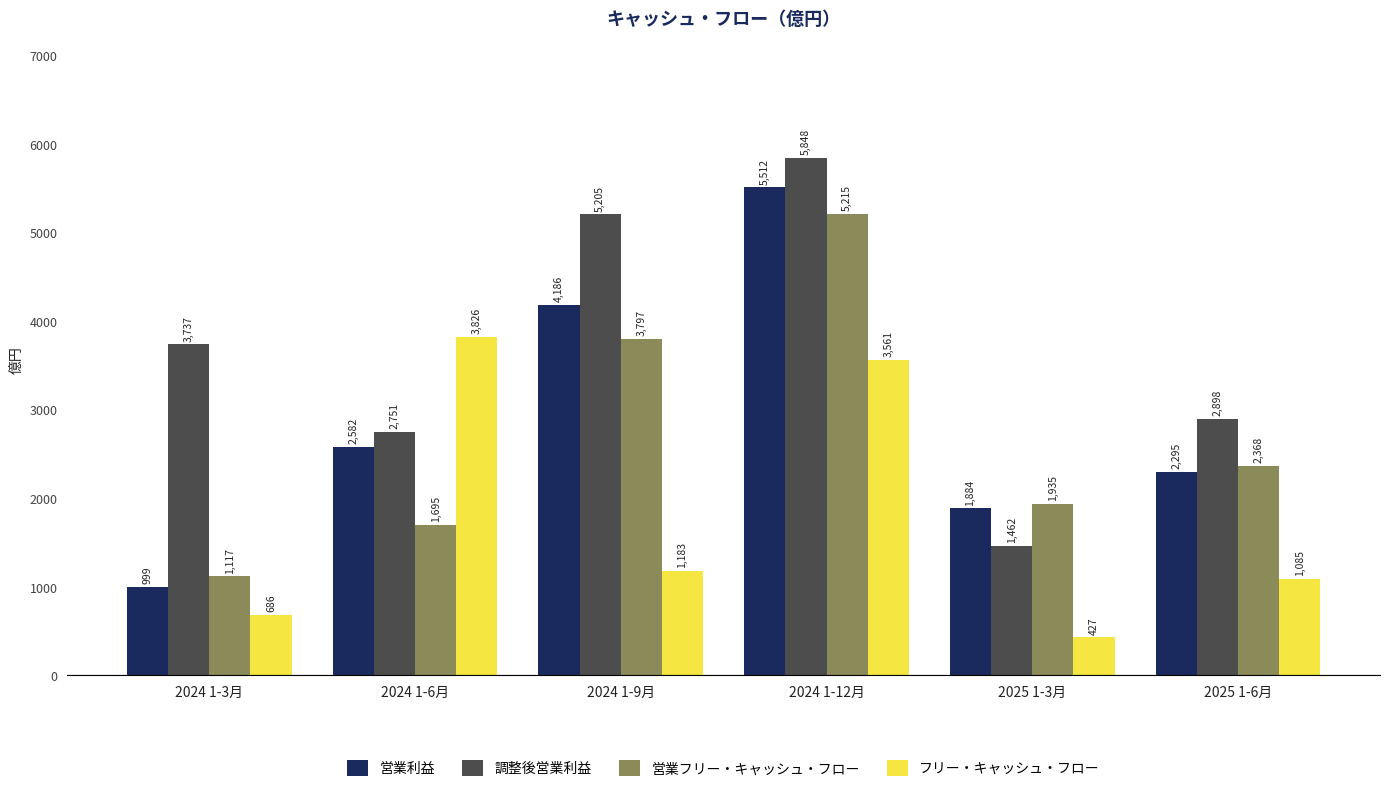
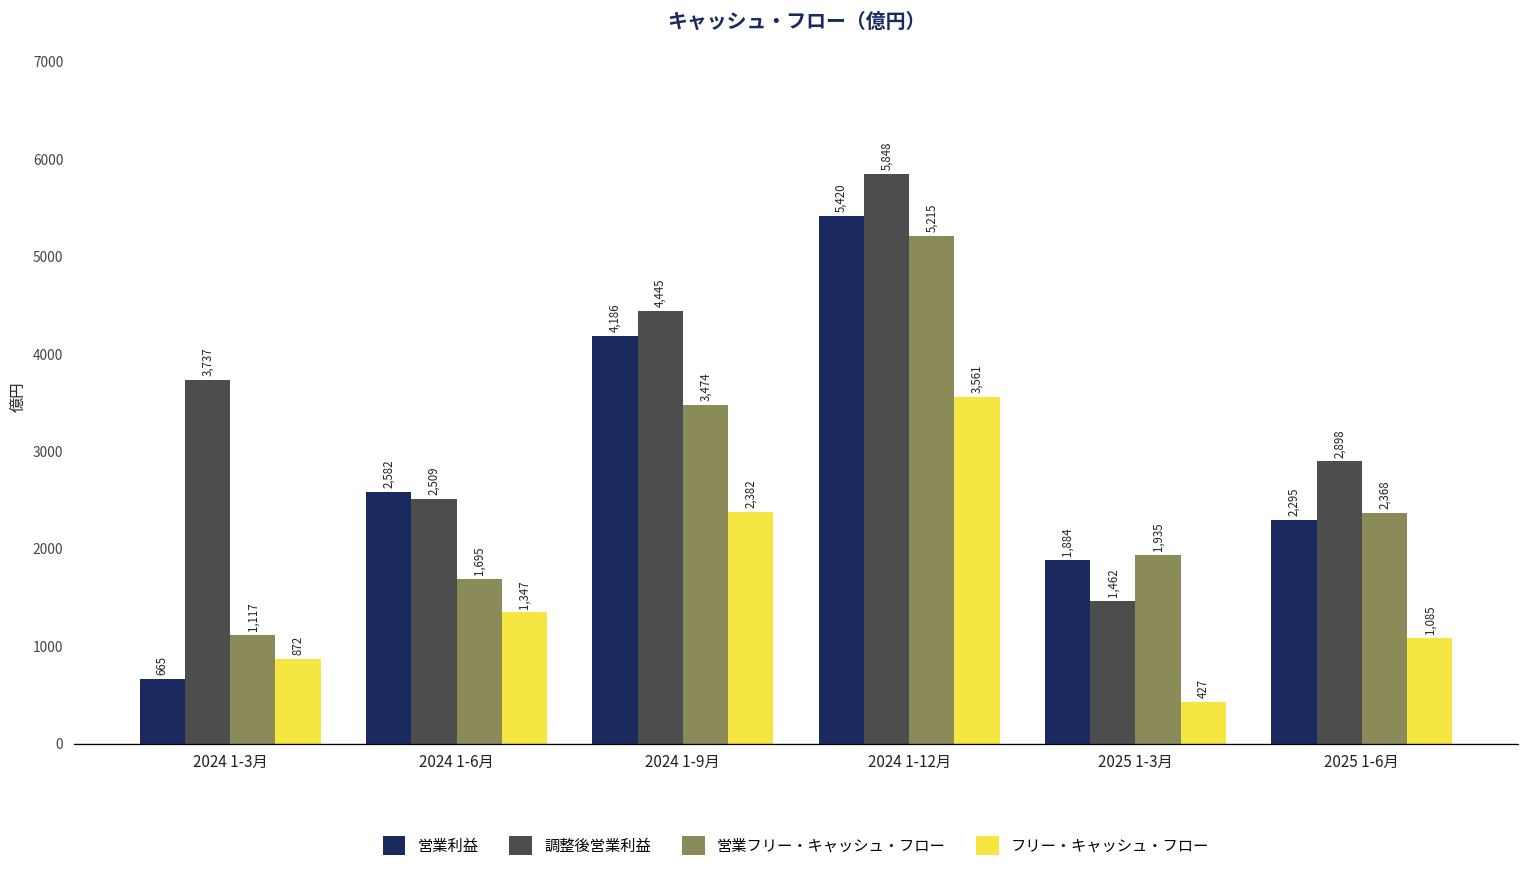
  {
    "営業利益": {
-     "2024 1-3月": "999",
+     "2024 1-3月": "665",
      "2024 1-6月": "2,582",
      "2024 1-9月": "4,186",
-     "2024 1-12月": "5,512",
+     "2024 1-12月": "5,420",
      "2025 1-3月": "1,884",
      "2025 1-6月": "2,295"
    },
    "調整後営業利益": {
      "2024 1-3月": "3,737",
-     "2024 1-6月": "2,751",
-     "2024 1-9月": "5,205",
+     "2024 1-6月": "2,509",
+     "2024 1-9月": "4,445",
      "2024 1-12月": "5,848",
      "2025 1-3月": "1,462",
      "2025 1-6月": "2,898"
    },
    "営業フリー・キャッシュ・フロー": {
      "2024 1-3月": "1,117",
      "2024 1-6月": "1,695",
-     "2024 1-9月": "3,797",
+     "2024 1-9月": "3,474",
      "2024 1-12月": "5,215",
      "2025 1-3月": "1,935",
      "2025 1-6月": "2,368"
    },
    "フリー・キャッシュ・フロー": {
-     "2024 1-3月": "686",
-     "2024 1-6月": "3,826",
-     "2024 1-9月": "1,183",
+     "2024 1-3月": "872",
+     "2024 1-6月": "1,347",
+     "2024 1-9月": "2,382",
      "2024 1-12月": "3,561",
      "2025 1-3月": "427",
      "2025 1-6月": "1,085"
    }
  }
